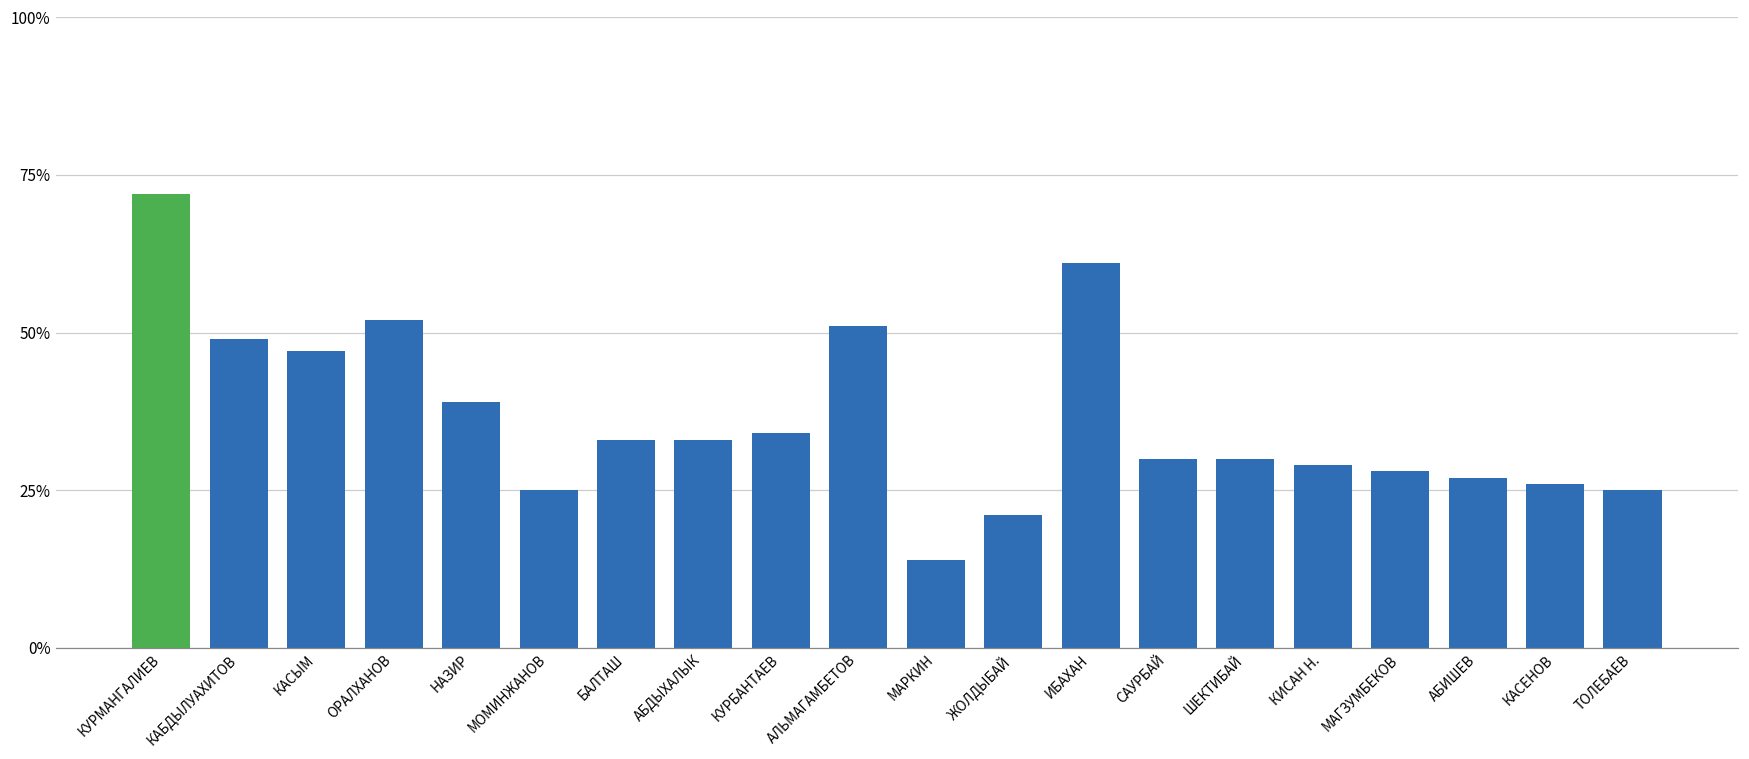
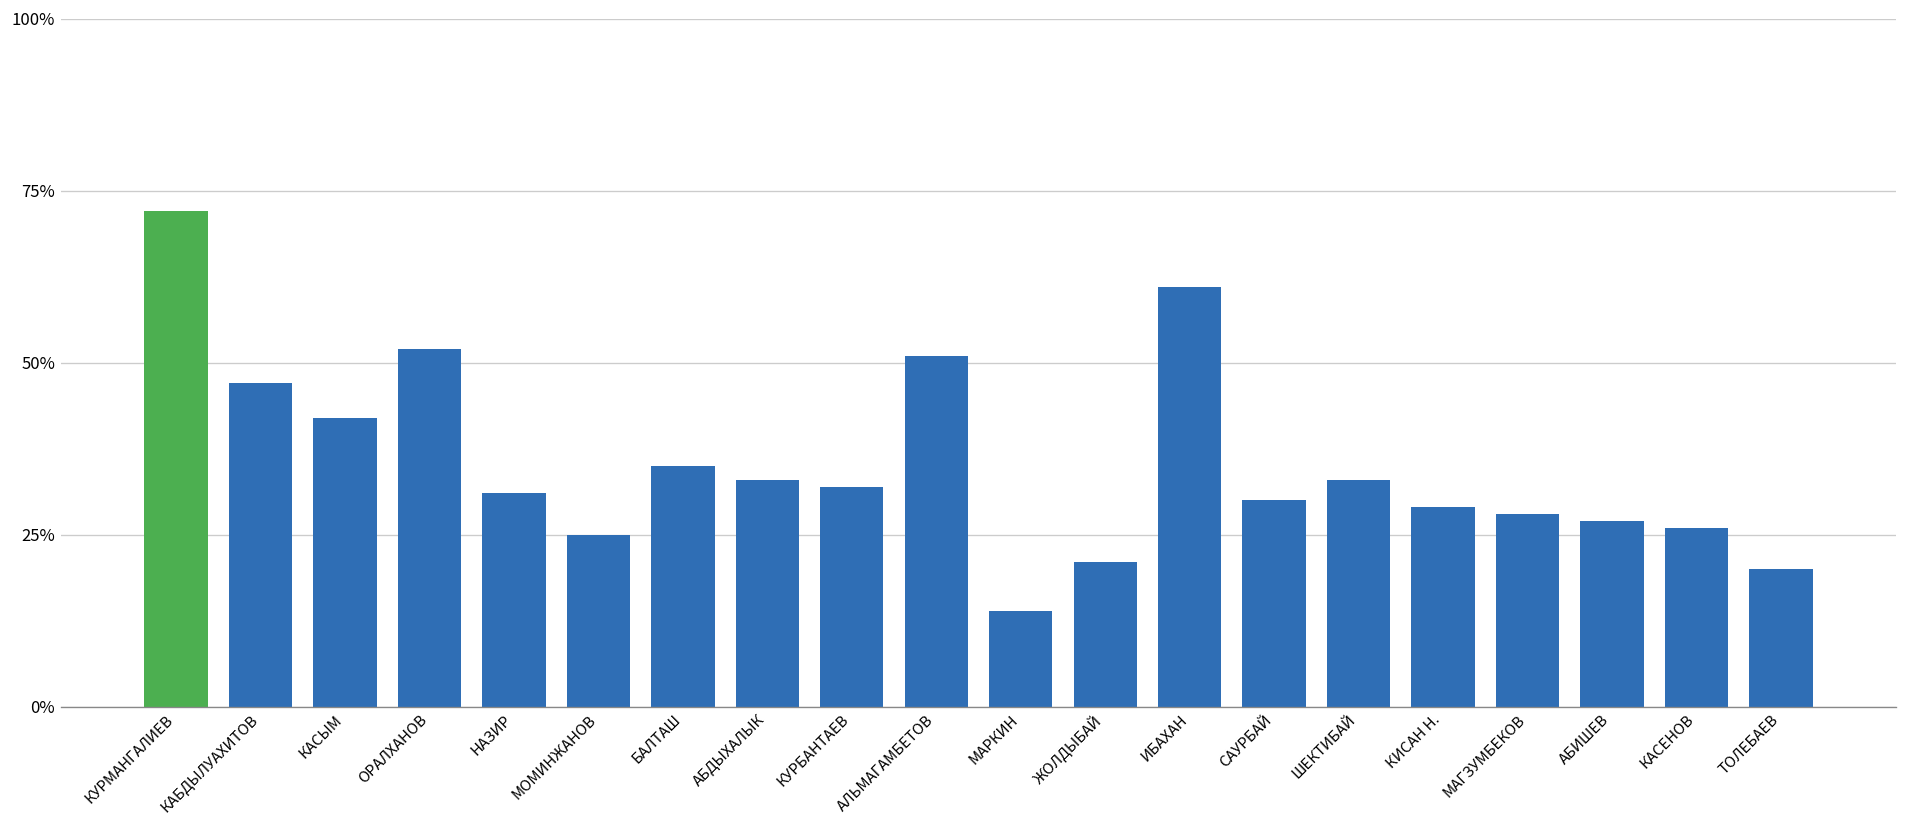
  {
    "КУРМАНГАЛИЕВ": "72%",
-   "КАБДЫЛУАХИТОВ": "49%",
-   "КАСЫМ": "47%",
+   "КАБДЫЛУАХИТОВ": "47%",
+   "КАСЫМ": "42%",
    "ОРАЛХАНОВ": "52%",
-   "НАЗИР": "39%",
+   "НАЗИР": "31%",
    "МОМИНЖАНОВ": "25%",
-   "БАЛТАШ": "33%",
+   "БАЛТАШ": "35%",
    "АБДЫХАЛЫК": "33%",
-   "КУРБАНТАЕВ": "34%",
+   "КУРБАНТАЕВ": "32%",
    "АЛЬМАГАМБЕТОВ": "51%",
    "МАРКИН": "14%",
    "ЖОЛДЫБАЙ": "21%",
    "ИБАХАН": "61%",
    "САУРБАЙ": "30%",
-   "ШЕКТИБАЙ": "30%",
+   "ШЕКТИБАЙ": "33%",
    "КИСАН Н.": "29%",
    "МАГЗУМБЕКОВ": "28%",
    "АБИШЕВ": "27%",
    "КАСЕНОВ": "26%",
-   "ТОЛЕБАЕВ": "25%"
+   "ТОЛЕБАЕВ": "20%"
  }
